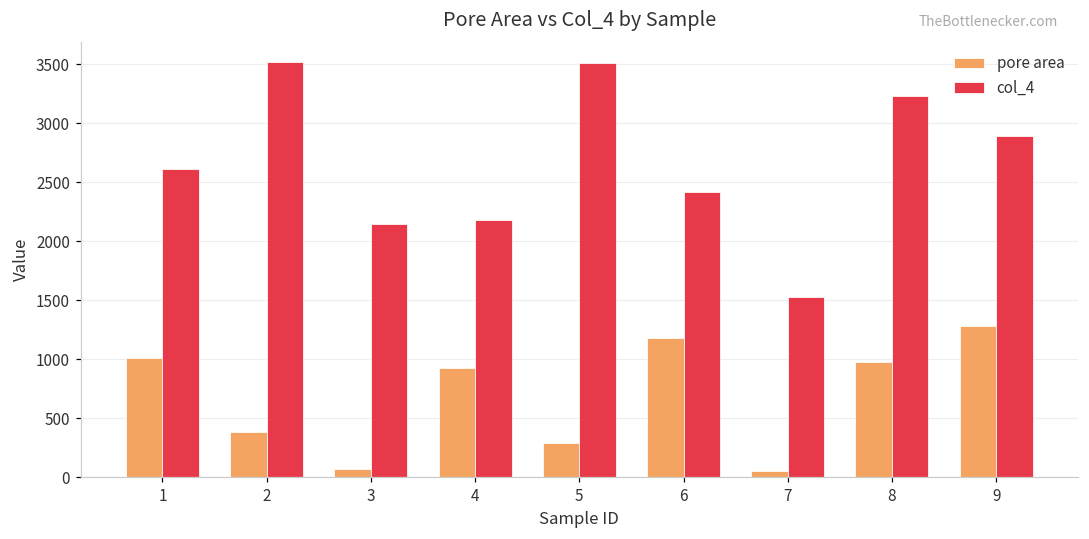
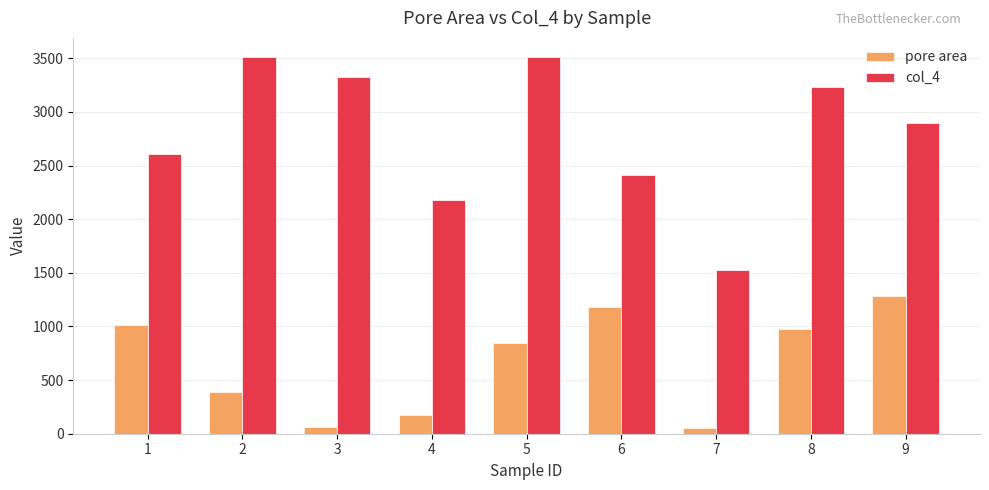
  {
    "pore area": {
      "1": 1010,
      "2": 390,
      "3": 70,
-     "4": 920,
-     "5": 290,
+     "4": 170,
+     "5": 840,
      "6": 1180,
      "7": 60,
      "8": 980,
      "9": 1280
    },
    "col_4": {
      "1": 2610,
      "2": 3510,
-     "3": 2140,
+     "3": 3320,
      "4": 2180,
      "5": 3510,
      "6": 2420,
      "7": 1530,
      "8": 3230,
      "9": 2890
    }
  }
